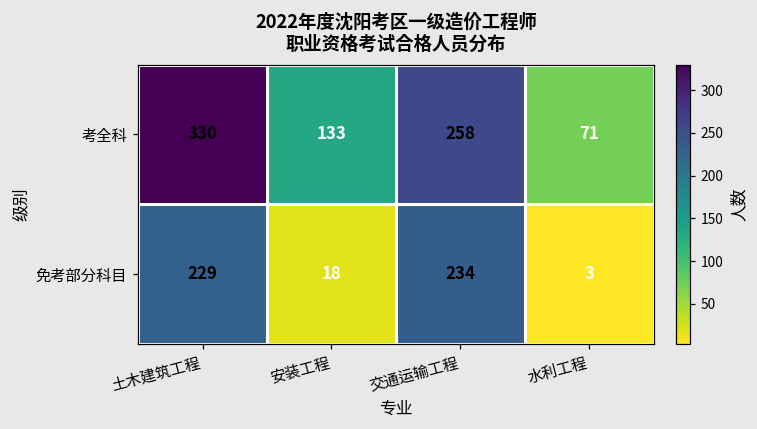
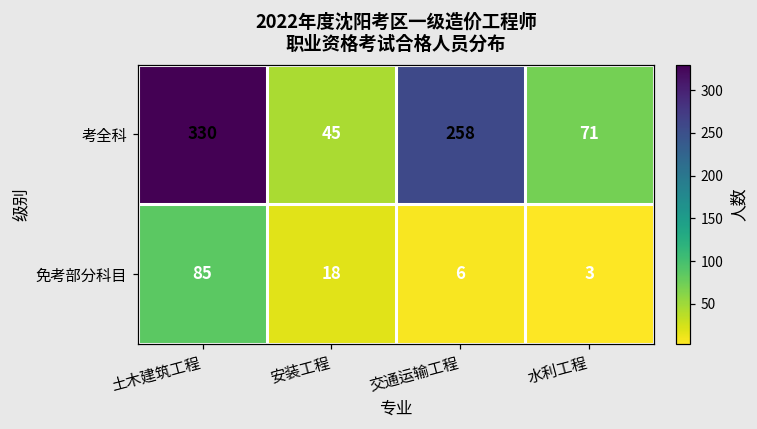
  {
    "考全科": {
      "土木建筑工程": 330,
-     "安装工程": 133,
+     "安装工程": 45,
      "交通运输工程": 258,
      "水利工程": 71
    },
    "免考部分科目": {
-     "土木建筑工程": 229,
+     "土木建筑工程": 85,
      "安装工程": 18,
-     "交通运输工程": 234,
+     "交通运输工程": 6,
      "水利工程": 3
    }
  }
